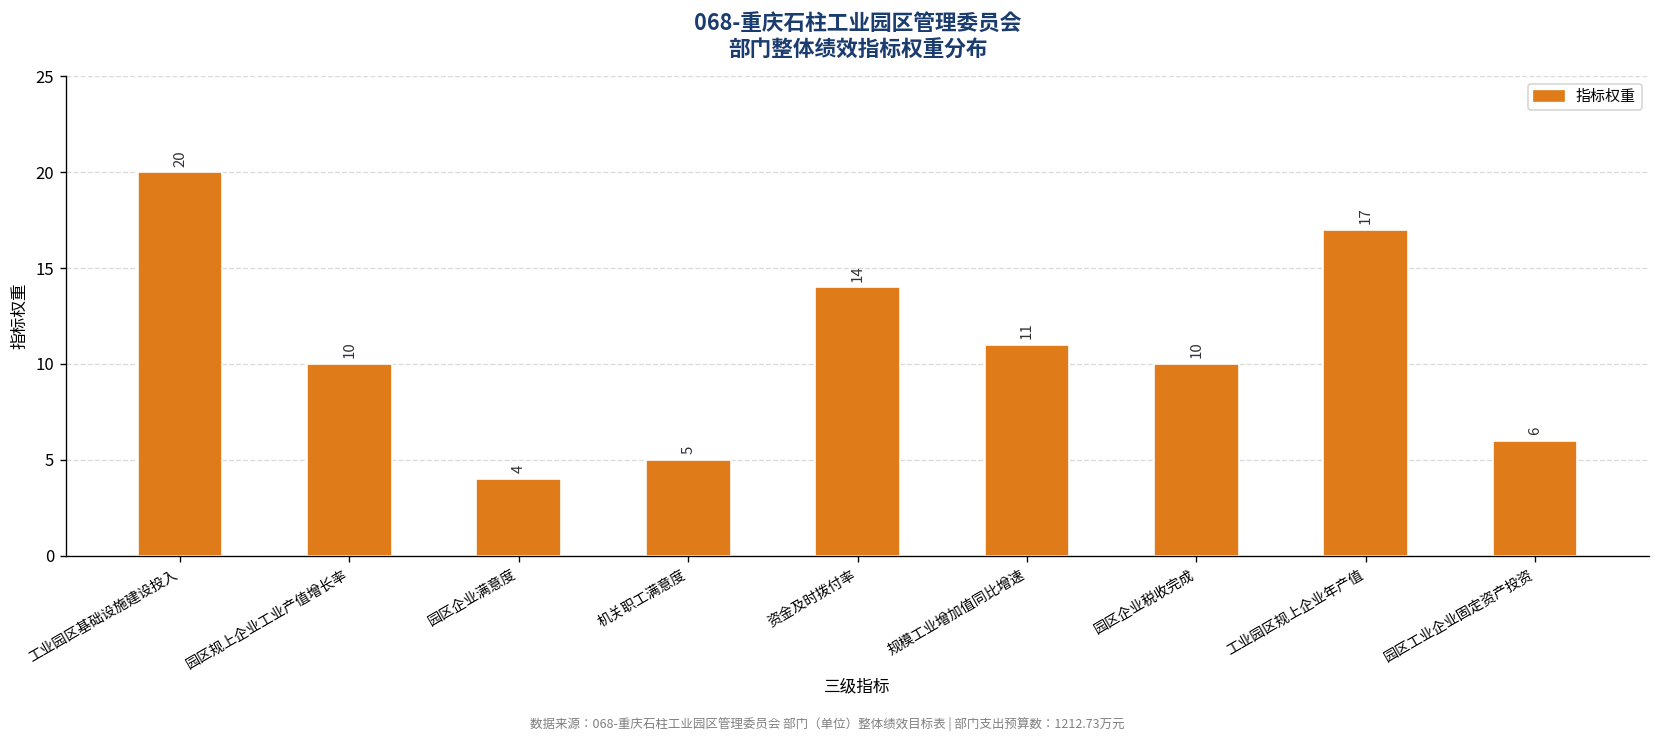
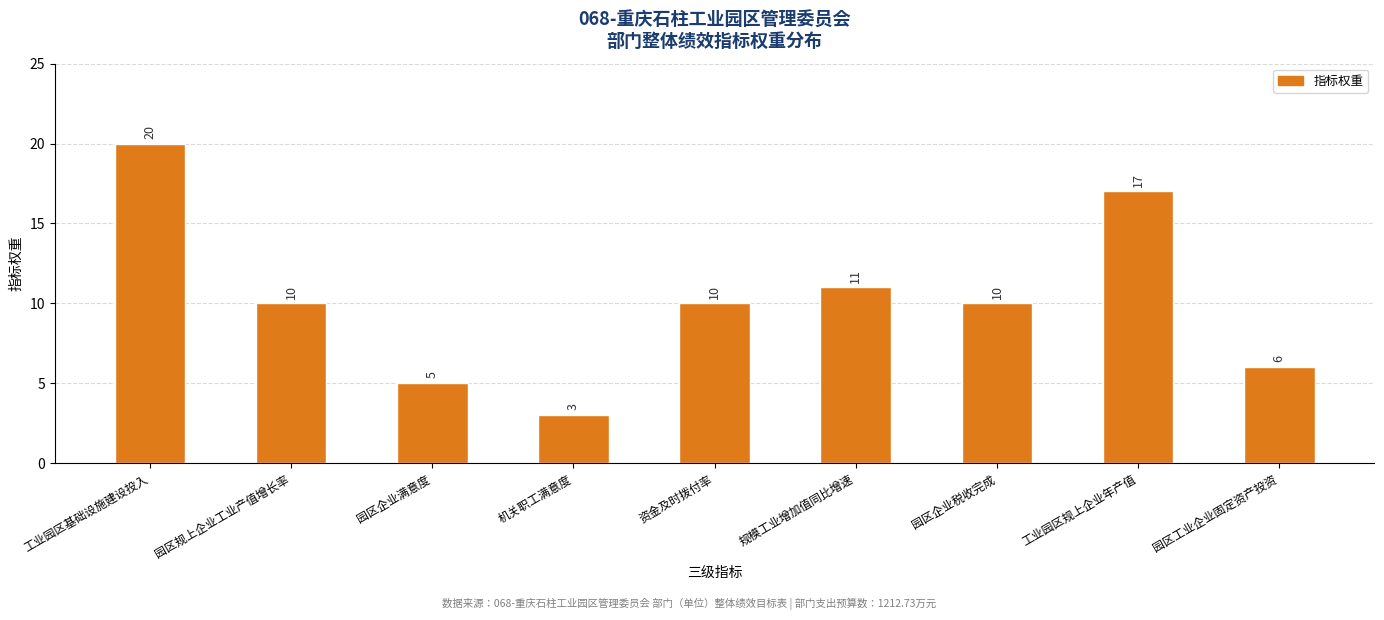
  {
    "工业园区基础设施建设投入": 20,
    "园区规上企业工业产值增长率": 10,
-   "园区企业满意度": 4,
-   "机关职工满意度": 5,
-   "资金及时拨付率": 14,
+   "园区企业满意度": 5,
+   "机关职工满意度": 3,
+   "资金及时拨付率": 10,
    "规模工业增加值同比增速": 11,
    "园区企业税收完成": 10,
    "工业园区规上企业年产值": 17,
    "园区工业企业固定资产投资": 6
  }
